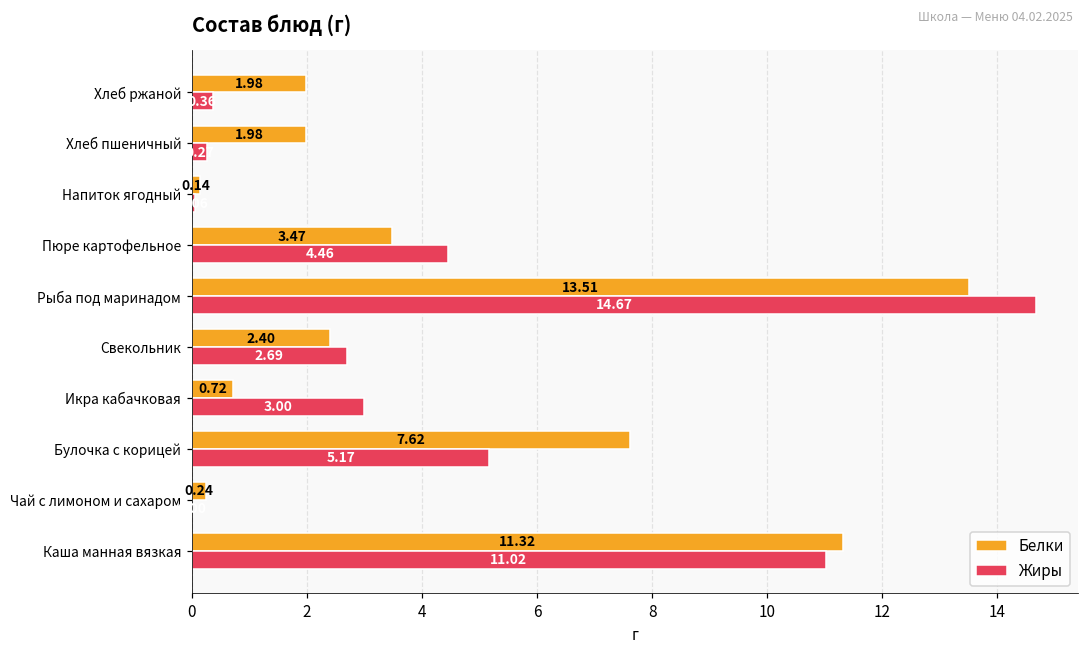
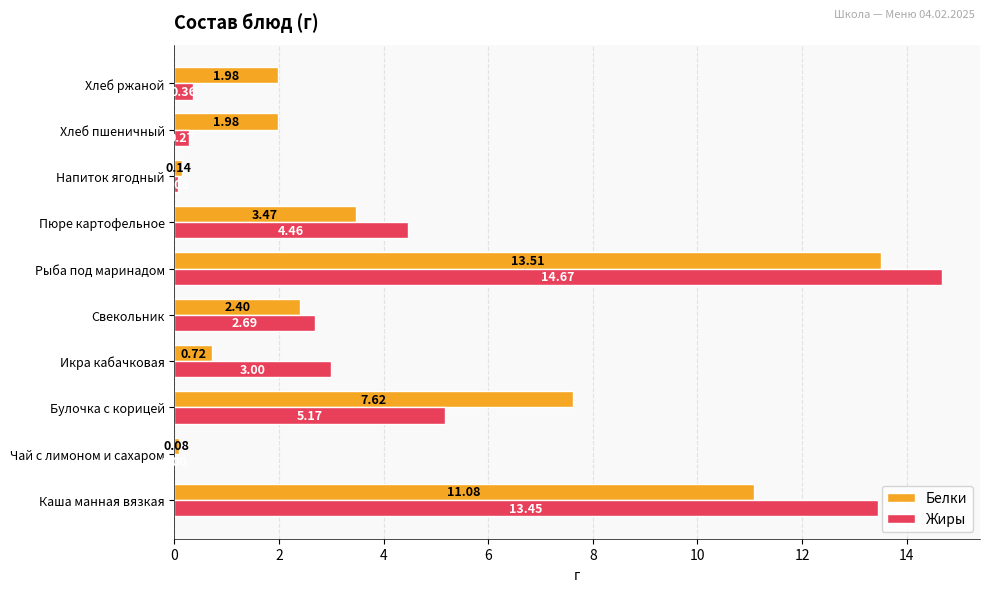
  {
    "Белки": {
      "Хлеб ржаной": 1.98,
      "Хлеб пшеничный": 1.98,
      "Напиток ягодный": 0.14,
      "Пюре картофельное": 3.47,
      "Рыба под маринадом": 13.51,
      "Свекольник": 2.40,
      "Икра кабачковая": 0.72,
      "Булочка с корицей": 7.62,
-     "Чай с лимоном и сахаром": 0.24,
-     "Каша манная вязкая": 11.32
+     "Чай с лимоном и сахаром": 0.08,
+     "Каша манная вязкая": 11.08
    },
    "Жиры": {
      "Хлеб ржаной": 0.36,
      "Хлеб пшеничный": 0.27,
      "Пюре картофельное": 4.46,
      "Рыба под маринадом": 14.67,
      "Свекольник": 2.69,
      "Икра кабачковая": 3.00,
      "Булочка с корицей": 5.17,
-     "Каша манная вязкая": 11.02
+     "Каша манная вязкая": 13.45
    }
  }
